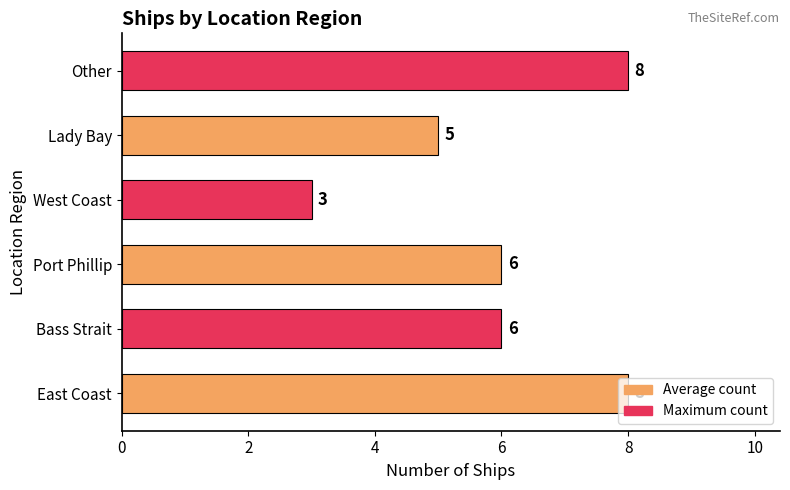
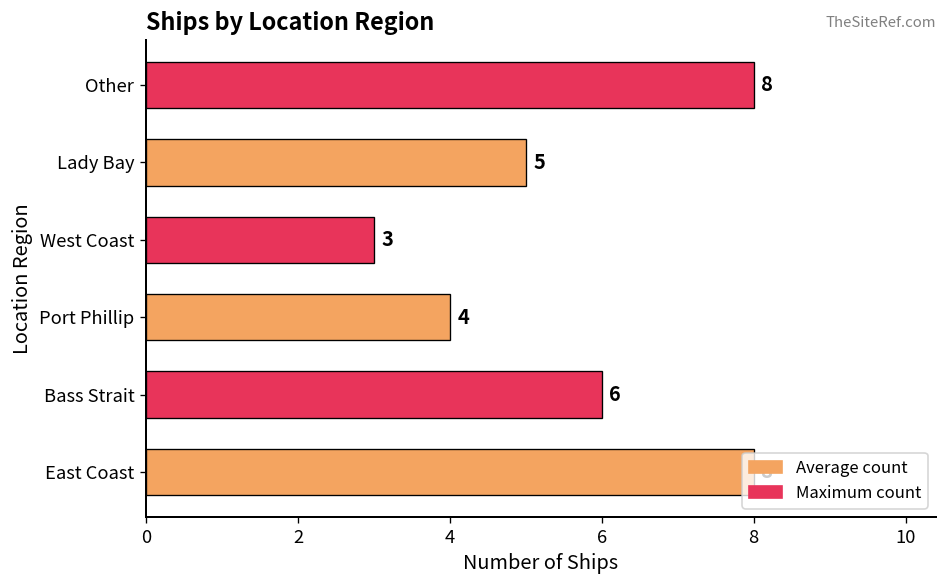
  {
    "Other": 8,
    "Lady Bay": 5,
    "West Coast": 3,
-   "Port Phillip": 6,
+   "Port Phillip": 4,
    "Bass Strait": 6
  }
